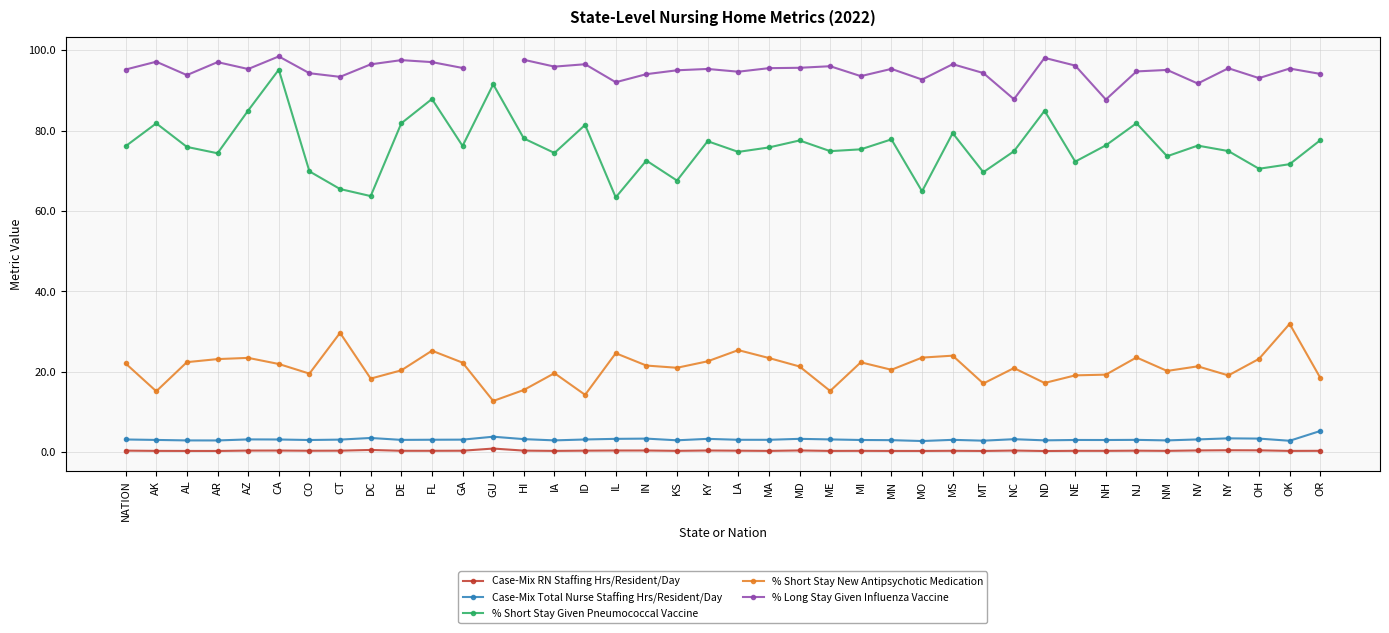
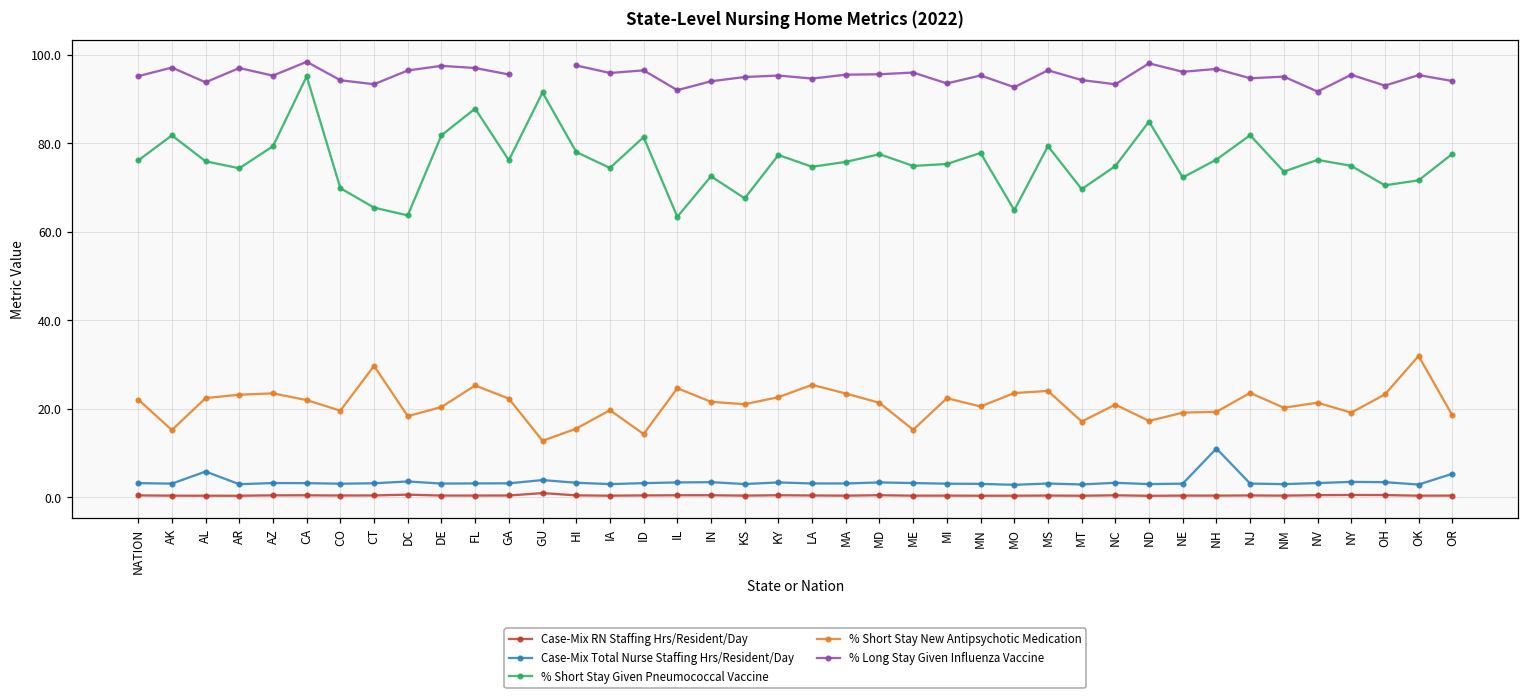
  {
    "Case-Mix RN Staffing Hrs/Resident/Day": {
      "NATION": 0,
      "AK": 0,
      "AL": 0,
      "AR": 0,
      "AZ": 0,
      "CA": 0,
      "CO": 0,
      "CT": 0,
      "DC": 1,
      "DE": 0,
      "FL": 0,
      "GA": 0,
      "GU": 1,
      "HI": 0,
      "IA": 0,
      "ID": 0,
      "IL": 0,
      "IN": 0,
      "KS": 0,
      "KY": 0,
      "LA": 0,
      "MA": 0,
      "MD": 0,
      "ME": 0,
      "MI": 0,
      "MN": 0,
      "MO": 0,
      "MS": 0,
      "MT": 0,
      "NC": 0,
      "ND": 0,
      "NE": 0,
      "NH": 0,
      "NJ": 0,
      "NM": 0,
      "NV": 0,
      "NY": 0,
      "OH": 0,
      "OK": 0,
      "OR": 0
    },
    "Case-Mix Total Nurse Staffing Hrs/Resident/Day": {
      "NATION": 3,
      "AK": 3,
-     "AL": 3,
+     "AL": 6,
      "AR": 3,
      "AZ": 3,
      "CA": 3,
      "CO": 3,
      "CT": 3,
      "DC": 4,
      "DE": 3,
      "FL": 3,
      "GA": 3,
      "GU": 4,
      "HI": 3,
      "IA": 3,
      "ID": 3,
      "IL": 3,
      "IN": 3,
      "KS": 3,
      "KY": 3,
      "LA": 3,
      "MA": 3,
      "MD": 3,
      "ME": 3,
      "MI": 3,
      "MN": 3,
      "MO": 3,
      "MS": 3,
      "MT": 3,
      "NC": 3,
      "ND": 3,
      "NE": 3,
-     "NH": 3,
+     "NH": 11,
      "NJ": 3,
      "NM": 3,
      "NV": 3,
      "NY": 3,
      "OH": 3,
      "OK": 3,
      "OR": 5
    },
    "% Short Stay Given Pneumococcal Vaccine": {
      "NATION": 76,
      "AK": 82,
      "AL": 76,
      "AR": 74,
-     "AZ": 85,
+     "AZ": 79,
      "CA": 95,
      "CO": 70,
      "CT": 65,
      "DC": 64,
      "DE": 82,
      "FL": 88,
      "GA": 76,
      "GU": 91,
      "HI": 78,
      "IA": 74,
      "ID": 81,
      "IL": 63,
      "IN": 73,
      "KS": 68,
      "KY": 77,
      "LA": 75,
      "MA": 76,
      "MD": 78,
      "ME": 75,
      "MI": 75,
      "MN": 78,
      "MO": 65,
      "MS": 79,
      "MT": 70,
      "NC": 75,
      "ND": 85,
      "NE": 72,
      "NH": 76,
      "NJ": 82,
      "NM": 74,
      "NV": 76,
      "NY": 75,
      "OH": 70,
      "OK": 72,
      "OR": 78
    },
    "% Short Stay New Antipsychotic Medication": {
      "NATION": 22,
      "AK": 15,
      "AL": 22,
      "AR": 23,
      "AZ": 23,
      "CA": 22,
      "CO": 20,
      "CT": 30,
      "DC": 18,
      "DE": 20,
      "FL": 25,
      "GA": 22,
      "GU": 13,
      "HI": 15,
      "IA": 20,
      "ID": 14,
      "IL": 25,
      "IN": 22,
      "KS": 21,
      "KY": 23,
      "LA": 25,
      "MA": 23,
      "MD": 21,
      "ME": 15,
      "MI": 22,
      "MN": 20,
      "MO": 24,
      "MS": 24,
      "MT": 17,
      "NC": 21,
      "ND": 17,
      "NE": 19,
      "NH": 19,
      "NJ": 24,
      "NM": 20,
      "NV": 21,
      "NY": 19,
      "OH": 23,
      "OK": 32,
      "OR": 18
    },
    "% Long Stay Given Influenza Vaccine": {
      "NATION": 95,
      "AK": 97,
      "AL": 94,
      "AR": 97,
      "AZ": 95,
      "CA": 98,
      "CO": 94,
      "CT": 93,
      "DC": 96,
      "DE": 98,
      "FL": 97,
      "GA": 96,
      "HI": 98,
      "IA": 96,
      "ID": 96,
      "IL": 92,
      "IN": 94,
      "KS": 95,
      "KY": 95,
      "LA": 95,
      "MA": 96,
      "MD": 96,
      "ME": 96,
      "MI": 94,
      "MN": 95,
      "MO": 93,
      "MS": 96,
      "MT": 94,
-     "NC": 88,
+     "NC": 93,
      "ND": 98,
      "NE": 96,
-     "NH": 88,
+     "NH": 97,
      "NJ": 95,
      "NM": 95,
      "NV": 92,
      "NY": 95,
      "OH": 93,
      "OK": 95,
      "OR": 94
    }
  }
